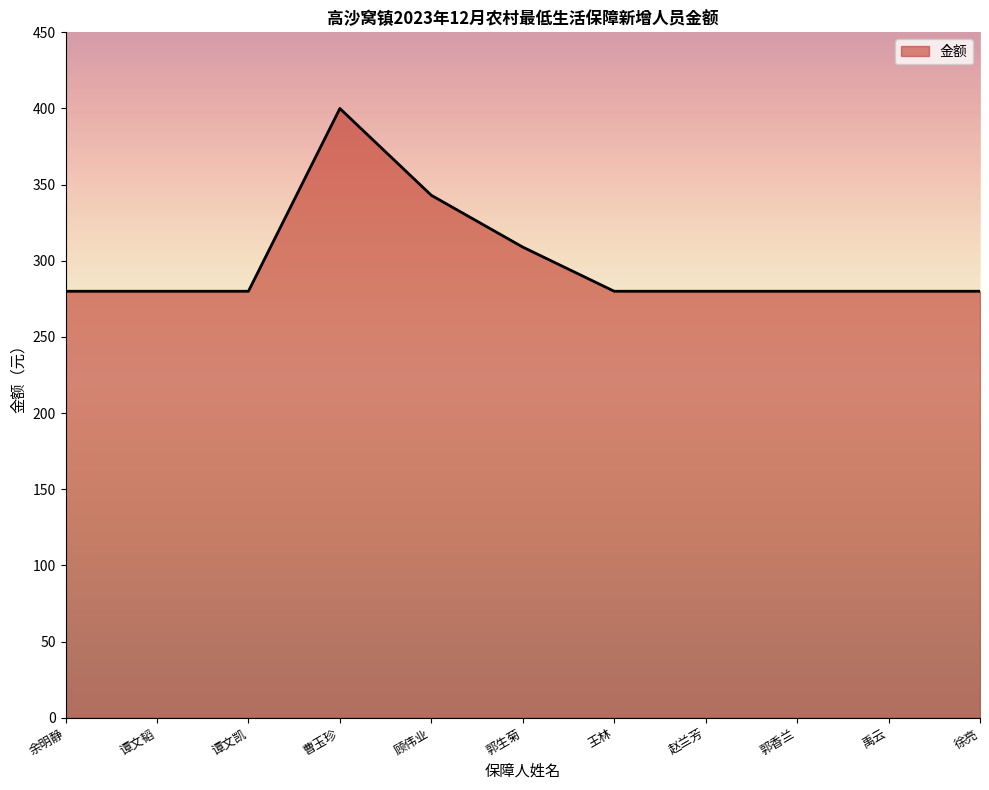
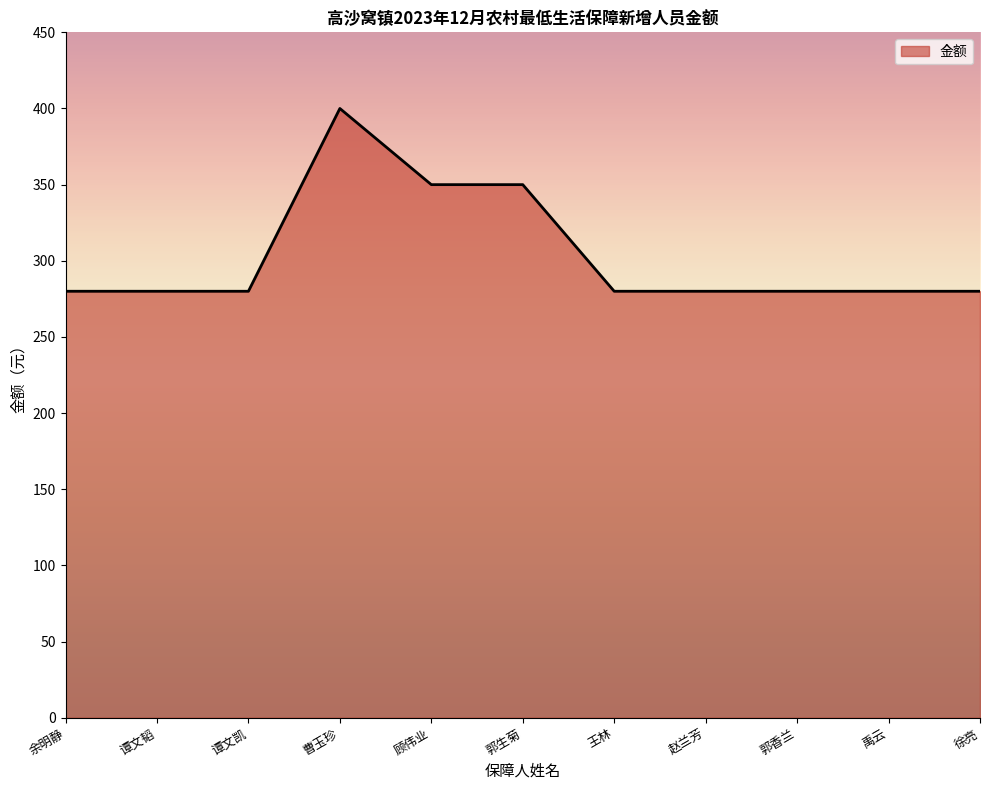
  {
    "余明静": 280,
    "谭文韬": 280,
    "谭文凯": 280,
    "曹玉珍": 400,
-   "顾伟业": 343,
-   "郭生菊": 309,
+   "顾伟业": 350,
+   "郭生菊": 350,
    "王林": 280,
    "赵兰芳": 280,
    "郭香兰": 280,
    "禹云": 280,
    "徐亮": 280
  }
